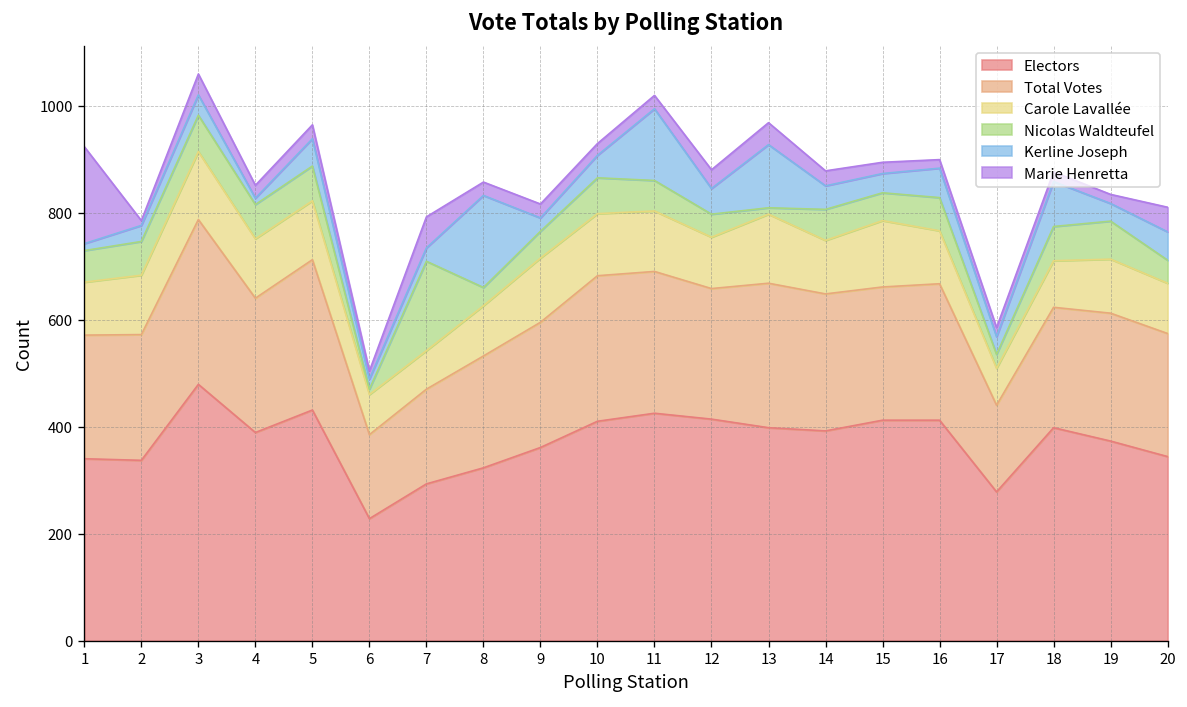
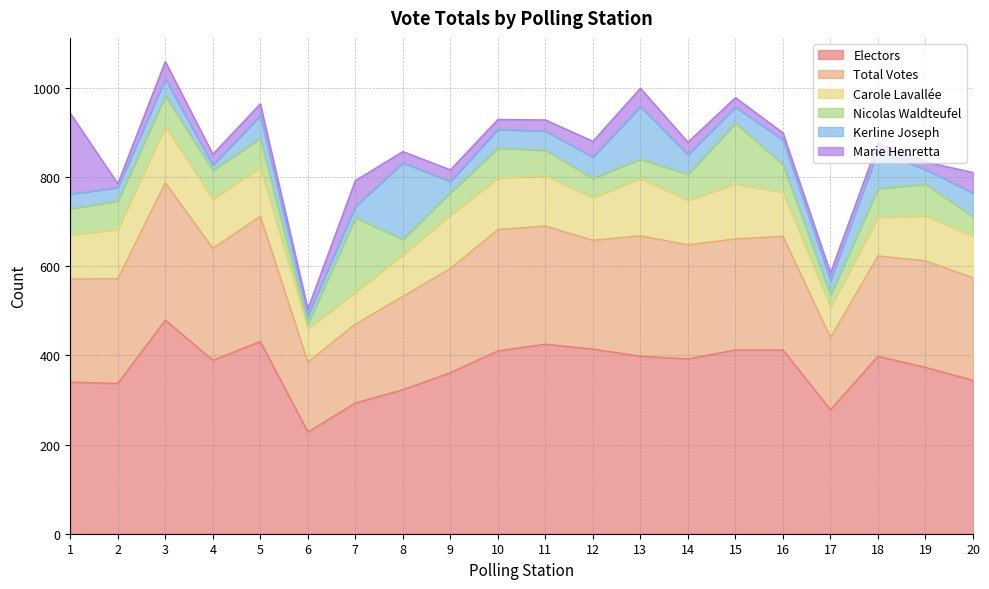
  {
    "Nicolas Waldteufel": {
      "1": 60,
      "2": 60,
      "3": 70,
      "4": 60,
      "5": 70,
      "6": 10,
      "7": 170,
      "8": 30,
      "9": 50,
      "10": 70,
      "11": 60,
      "12": 40,
-     "13": 10,
+     "13": 40,
      "14": 60,
-     "15": 50,
+     "15": 140,
      "16": 60,
      "17": 30,
      "18": 60,
      "19": 70,
      "20": 40
    },
    "Kerline Joseph": {
-     "1": 10,
+     "1": 30,
      "2": 30,
      "3": 40,
      "4": 10,
      "5": 50,
      "6": 20,
      "7": 30,
      "8": 170,
      "9": 30,
      "10": 40,
-     "11": 130,
+     "11": 40,
      "12": 50,
      "13": 120,
      "14": 40,
      "15": 40,
      "16": 60,
      "17": 30,
      "19": 30,
      "20": 50
    },
    "Marie Henretta": {
      "1": 180,
      "2": 10,
      "3": 40,
      "4": 20,
      "5": 30,
      "6": 20,
      "7": 60,
      "8": 30,
      "9": 30,
      "10": 20,
      "11": 30,
      "12": 40,
      "13": 40,
      "14": 30,
      "15": 20,
      "16": 20,
      "17": 20,
      "20": 50
    }
  }
